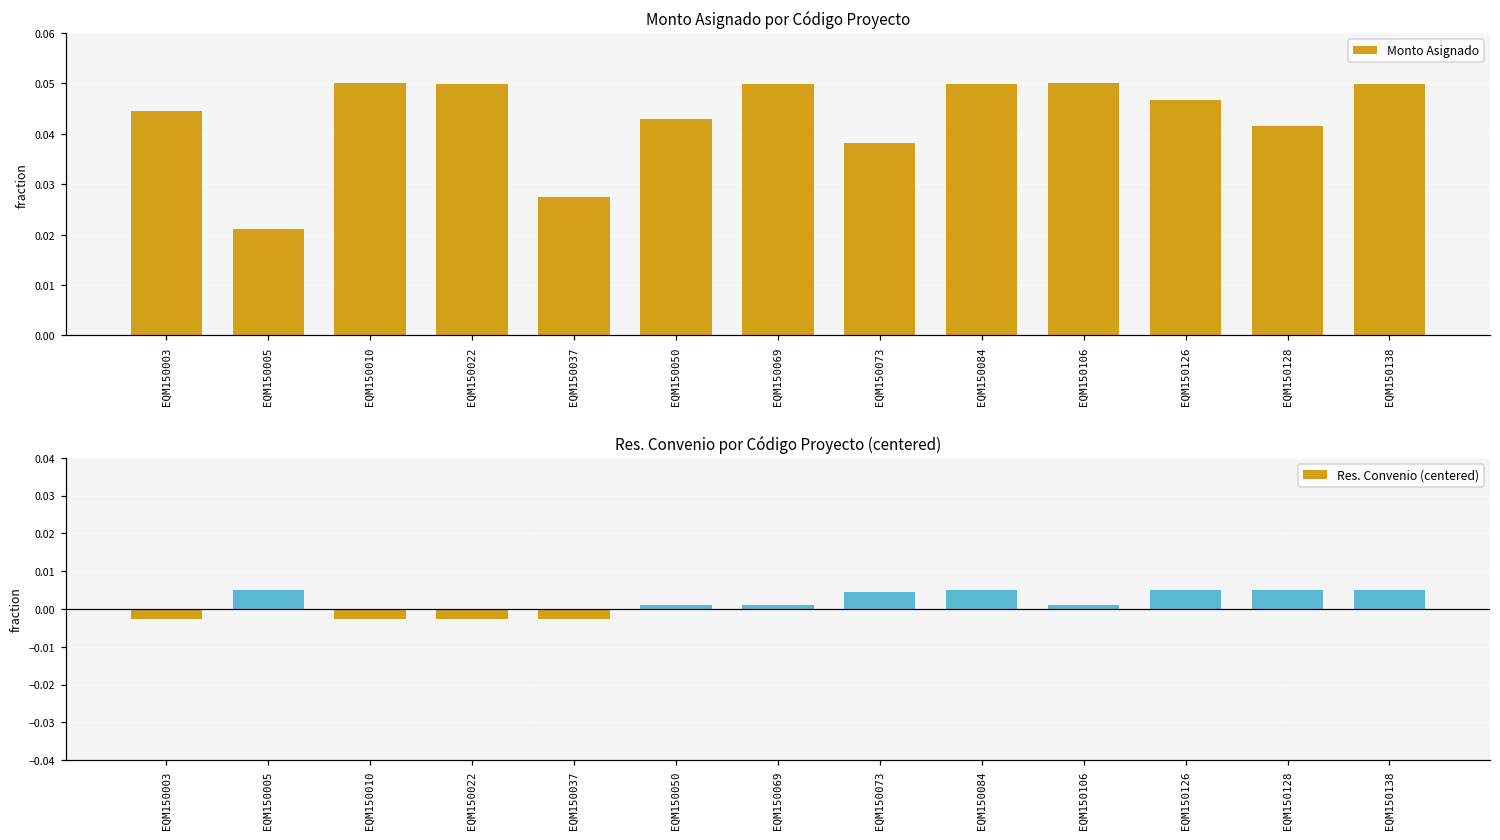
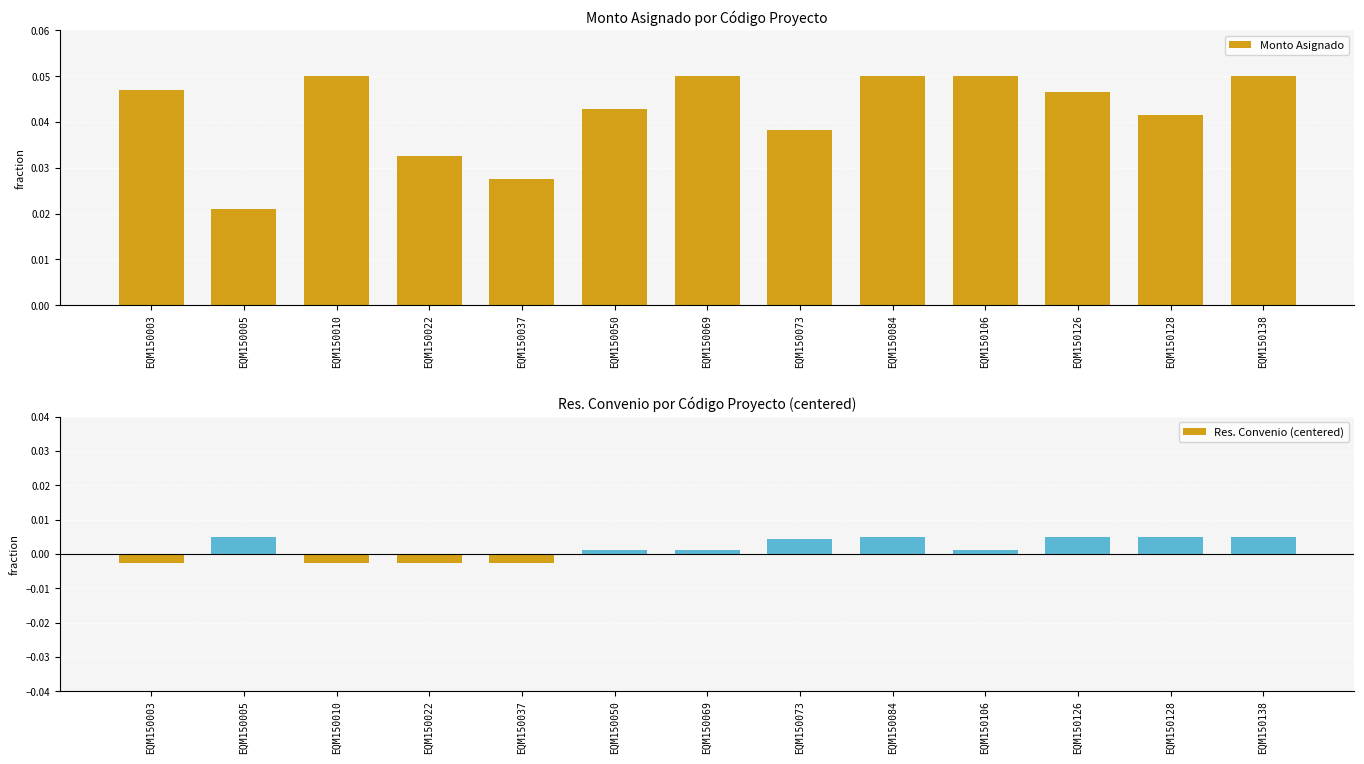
  {
    "Monto Asignado por Código Proyecto": {
-     "EQM150003": 0.045,
+     "EQM150003": 0.047,
      "EQM150005": 0.021,
      "EQM150010": 0.050,
-     "EQM150022": 0.050,
+     "EQM150022": 0.033,
      "EQM150037": 0.027,
      "EQM150050": 0.043,
      "EQM150069": 0.050,
      "EQM150073": 0.038,
      "EQM150084": 0.050,
      "EQM150106": 0.050,
      "EQM150126": 0.047,
      "EQM150128": 0.042,
      "EQM150138": 0.050
    },
    "Res. Convenio por Código Proyecto (centered)": {
      "EQM150003": -0.003,
      "EQM150005": 0.005,
      "EQM150010": -0.003,
      "EQM150022": -0.003,
      "EQM150037": -0.003,
      "EQM150050": 0.001,
      "EQM150069": 0.001,
      "EQM150073": 0.004,
      "EQM150084": 0.005,
      "EQM150106": 0.001,
      "EQM150126": 0.005,
      "EQM150128": 0.005,
      "EQM150138": 0.005
    }
  }
